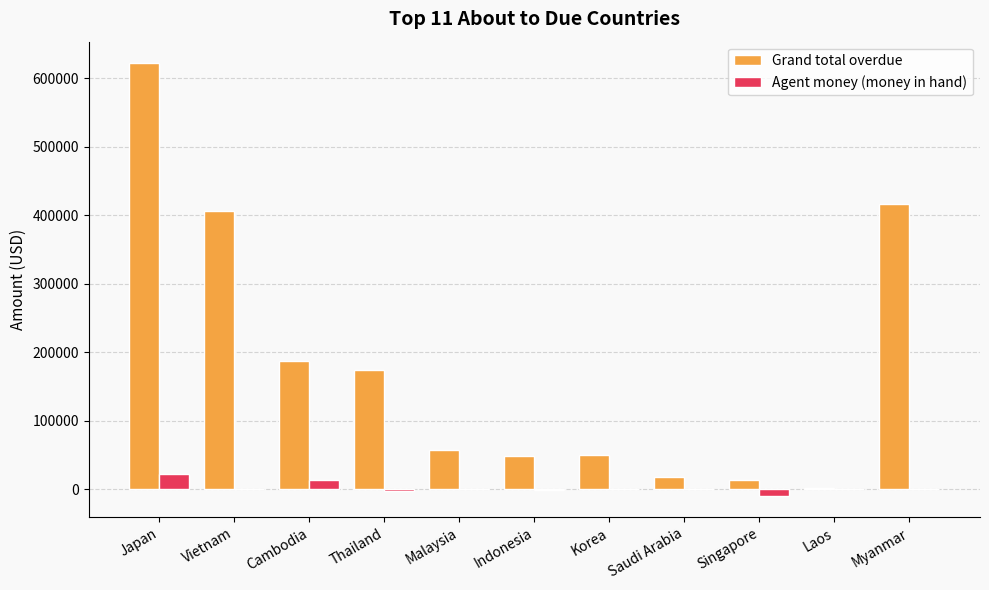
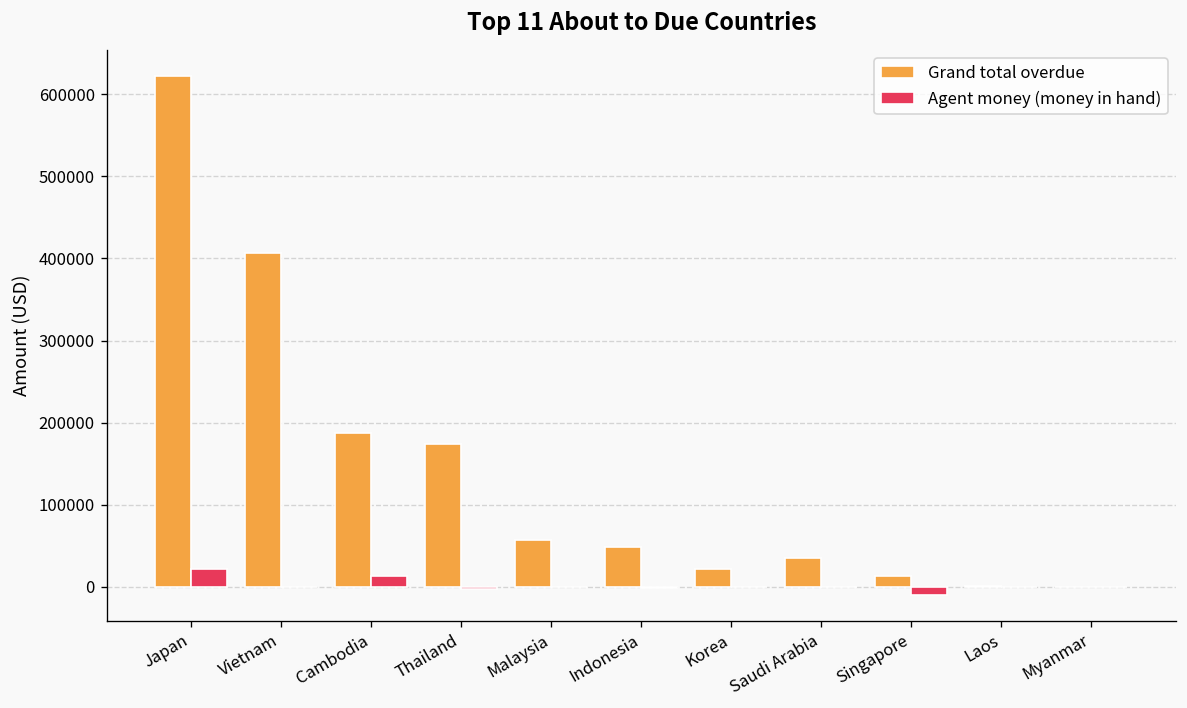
  {
    "Grand total overdue": {
      "Japan": 620000,
      "Vietnam": 410000,
      "Cambodia": 190000,
      "Thailand": 170000,
      "Malaysia": 60000,
      "Indonesia": 50000,
-     "Korea": 50000,
-     "Saudi Arabia": 20000,
+     "Korea": 20000,
+     "Saudi Arabia": 30000,
      "Singapore": 10000,
-     "Myanmar": 420000
+     "Myanmar": 0
    },
    "Agent money (money in hand)": {
      "Japan": 20000,
      "Cambodia": 10000,
      "Malaysia": 0,
      "Korea": 0,
      "Saudi Arabia": 0,
      "Singapore": -10000,
      "Laos": 0,
      "Myanmar": 0
    }
  }
